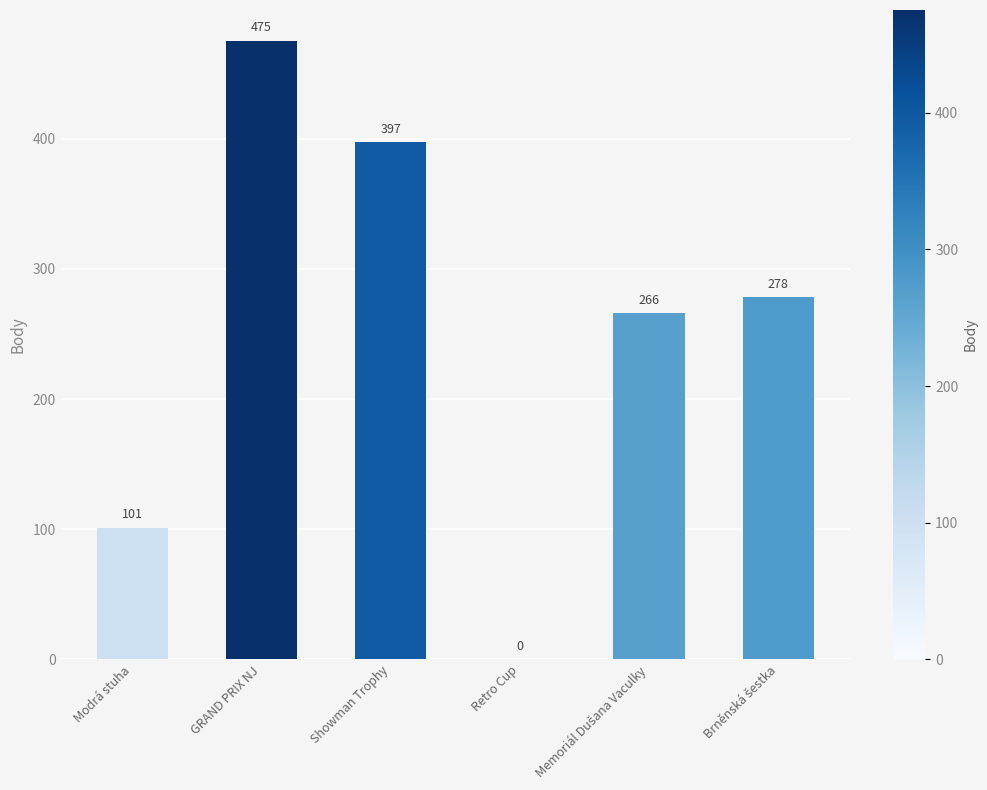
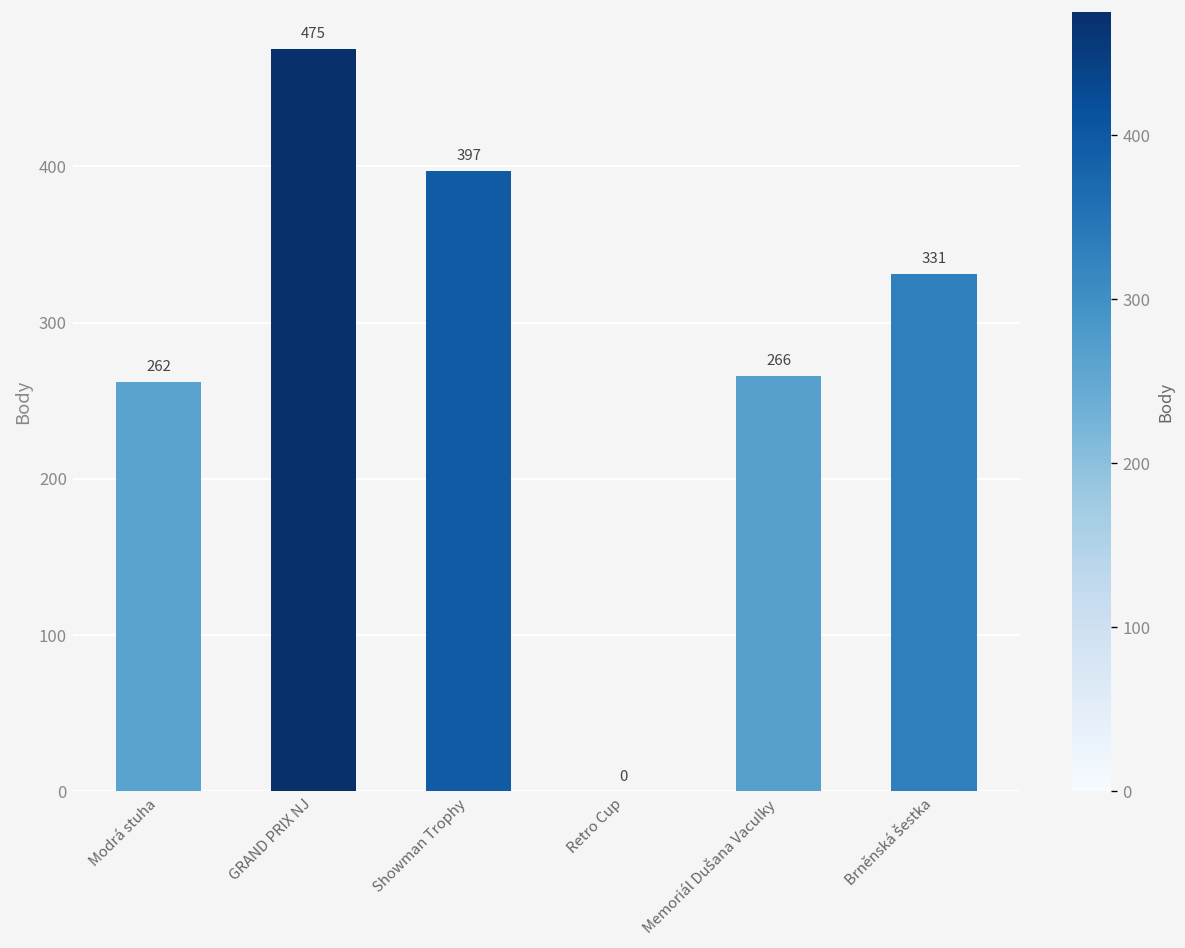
  {
-   "Modrá stuha": 101,
+   "Modrá stuha": 262,
    "GRAND PRIX NJ": 475,
    "Showman Trophy": 397,
    "Retro Cup": 0,
    "Memoriál Dušana Vaculky": 266,
-   "Brněnská šestka": 278
+   "Brněnská šestka": 331
  }
